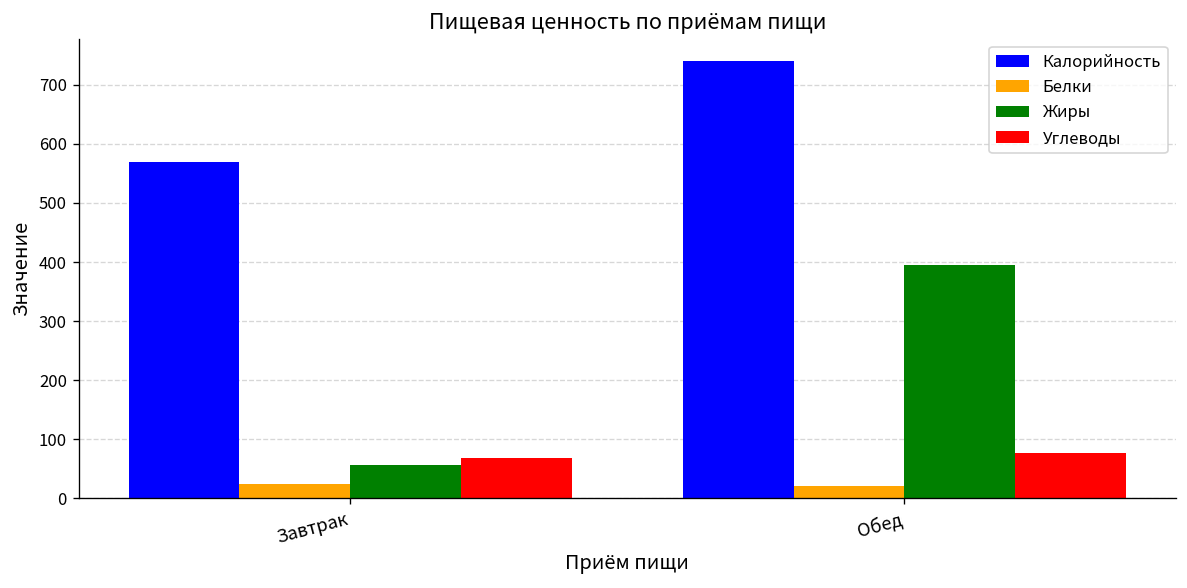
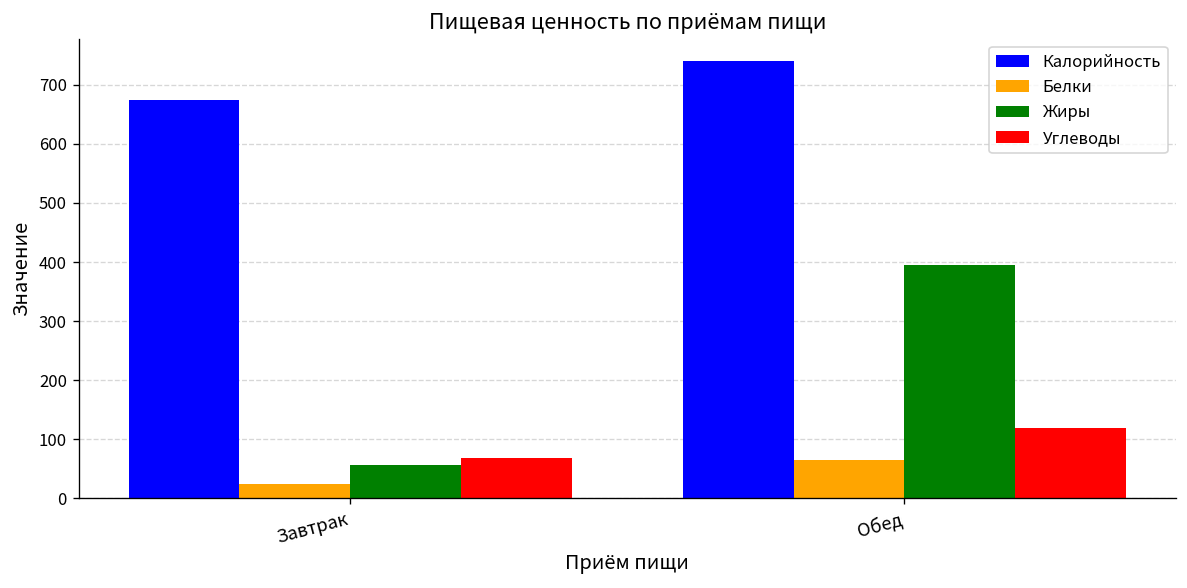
  {
    "Калорийность": {
-     "Завтрак": 570,
+     "Завтрак": 670,
      "Обед": 740
    },
    "Белки": {
      "Завтрак": 20,
-     "Обед": 20
+     "Обед": 60
    },
    "Жиры": {
      "Завтрак": 60,
      "Обед": 390
    },
    "Углеводы": {
      "Завтрак": 70,
-     "Обед": 80
+     "Обед": 120
    }
  }
